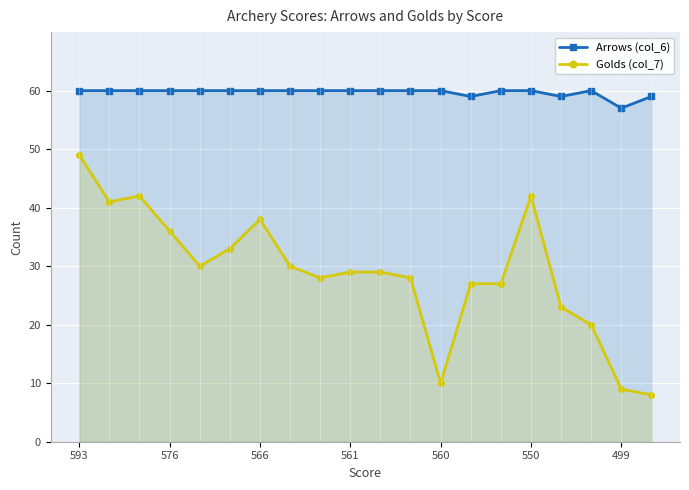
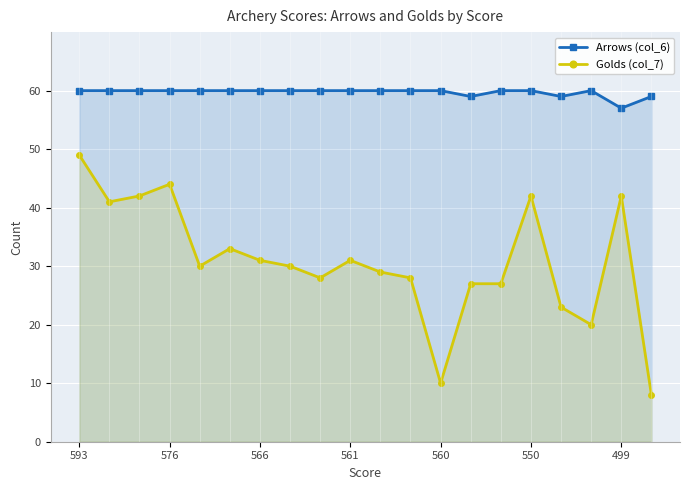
  {
    "Arrows (col_6)": {
      "593": 60,
      "576": 60,
      "566": 60,
      "561": 60,
      "560": 60,
      "550": 60,
      "499": 57
    },
    "Golds (col_7)": {
      "593": 49,
-     "576": 36,
-     "566": 38,
-     "561": 29,
+     "576": 44,
+     "566": 31,
+     "561": 31,
      "560": 10,
      "550": 42,
-     "499": 9
+     "499": 42
    }
  }
